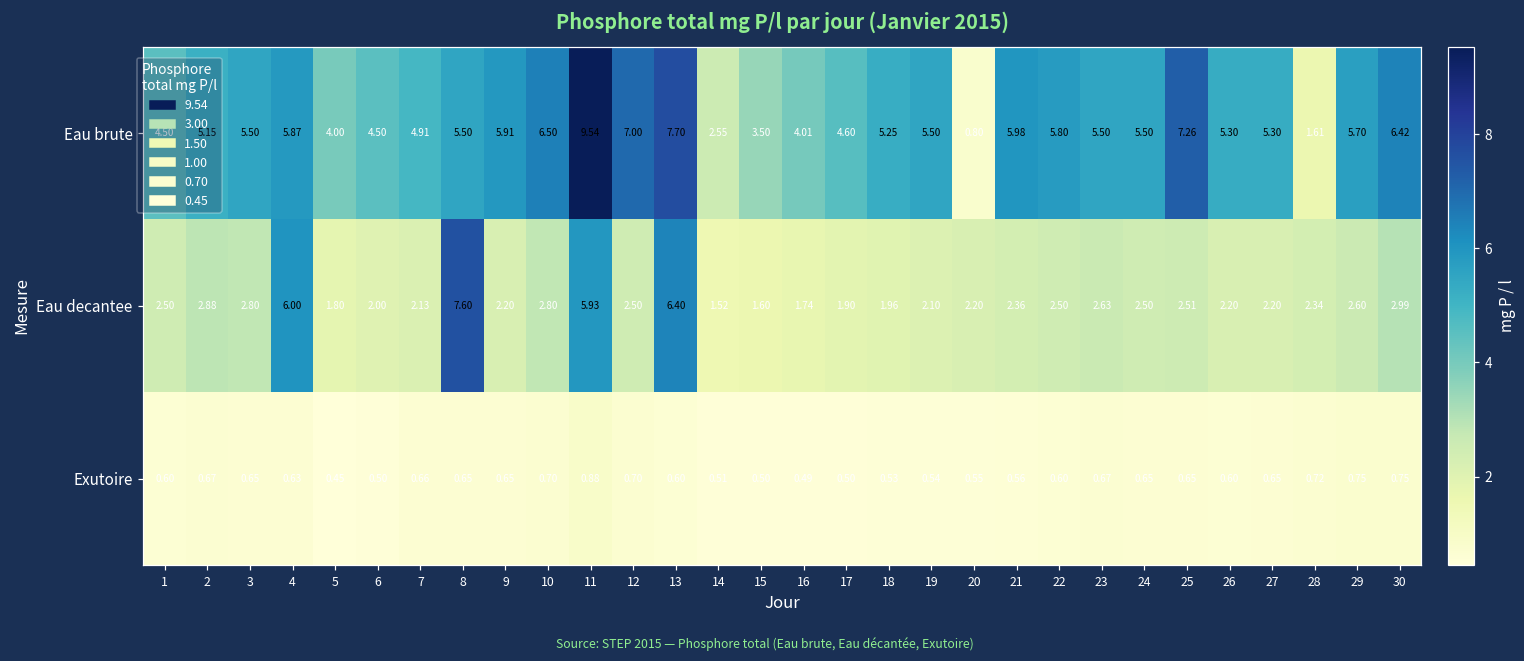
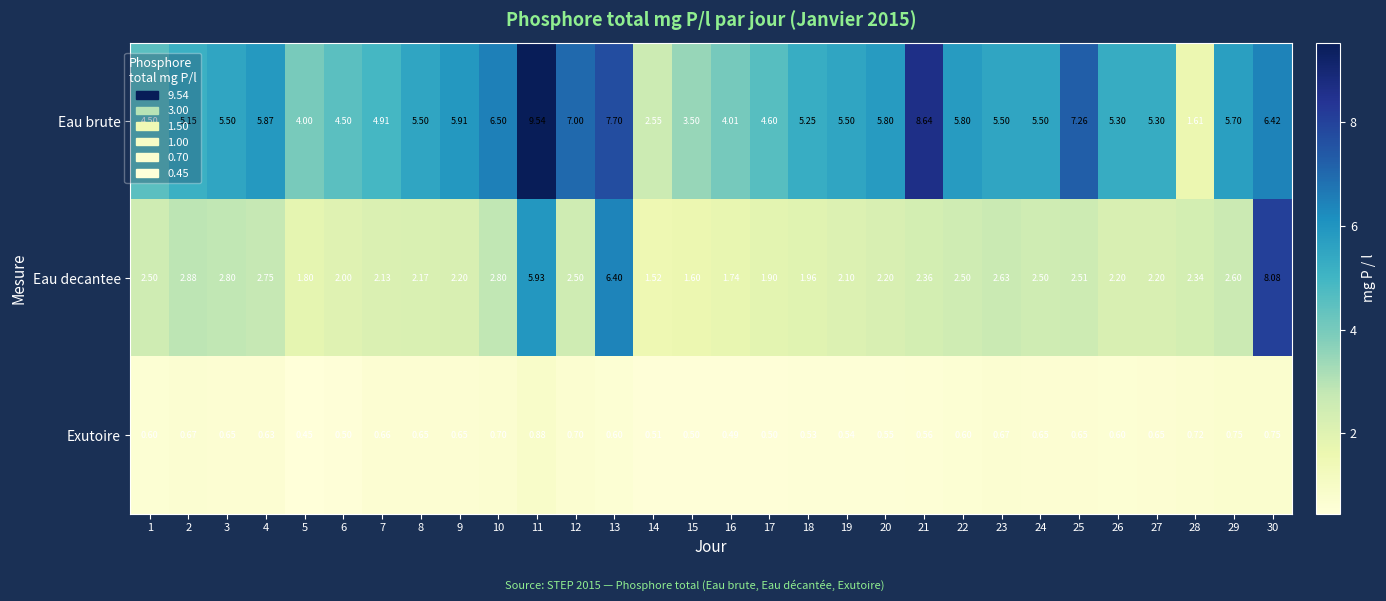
  {
    "Eau brute": {
      "3": 5.50,
      "4": 5.87,
      "5": 4.00,
      "6": 4.50,
      "7": 4.91,
      "8": 5.50,
      "9": 5.91,
      "10": 6.50,
      "11": 9.54,
      "12": 7.00,
      "13": 7.70,
      "14": 2.55,
      "15": 3.50,
      "16": 4.01,
      "17": 4.60,
      "18": 5.25,
      "19": 5.50,
-     "20": 0.80,
-     "21": 5.98,
+     "20": 5.80,
+     "21": 8.64,
      "22": 5.80,
      "23": 5.50,
      "24": 5.50,
      "25": 7.26,
      "26": 5.30,
      "27": 5.30,
      "28": 1.61,
      "29": 5.70,
      "30": 6.42
    },
    "Eau decantee": {
      "1": 2.50,
      "2": 2.88,
      "3": 2.80,
-     "4": 6.00,
+     "4": 2.75,
      "5": 1.80,
      "6": 2.00,
      "7": 2.13,
-     "8": 7.60,
+     "8": 2.17,
      "9": 2.20,
      "10": 2.80,
      "11": 5.93,
      "12": 2.50,
      "13": 6.40,
      "14": 1.52,
      "15": 1.60,
      "16": 1.74,
      "17": 1.90,
      "18": 1.96,
      "19": 2.10,
      "20": 2.20,
      "21": 2.36,
      "22": 2.50,
      "23": 2.63,
      "24": 2.50,
      "25": 2.51,
      "26": 2.20,
      "27": 2.20,
      "28": 2.34,
      "29": 2.60,
-     "30": 2.99
+     "30": 8.08
    },
    "Exutoire": {
      "11": 0.88,
      "29": 0.75,
      "30": 0.75
    }
  }
